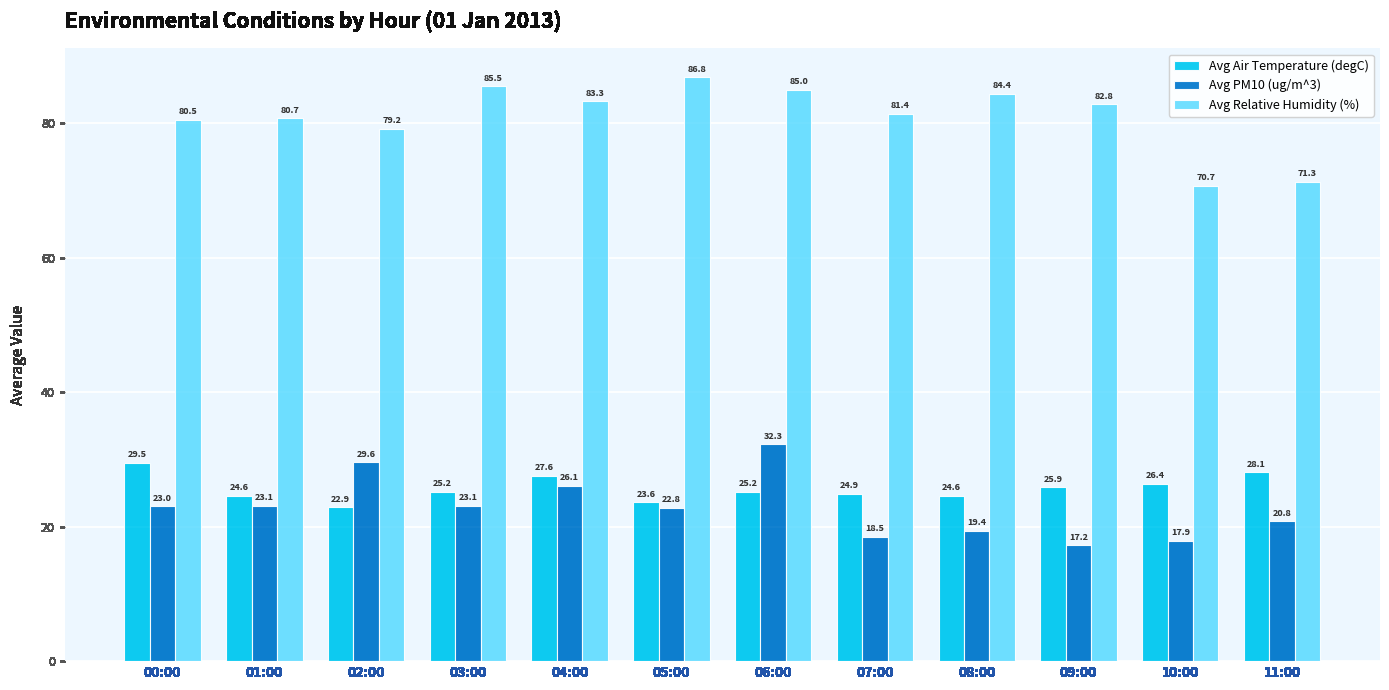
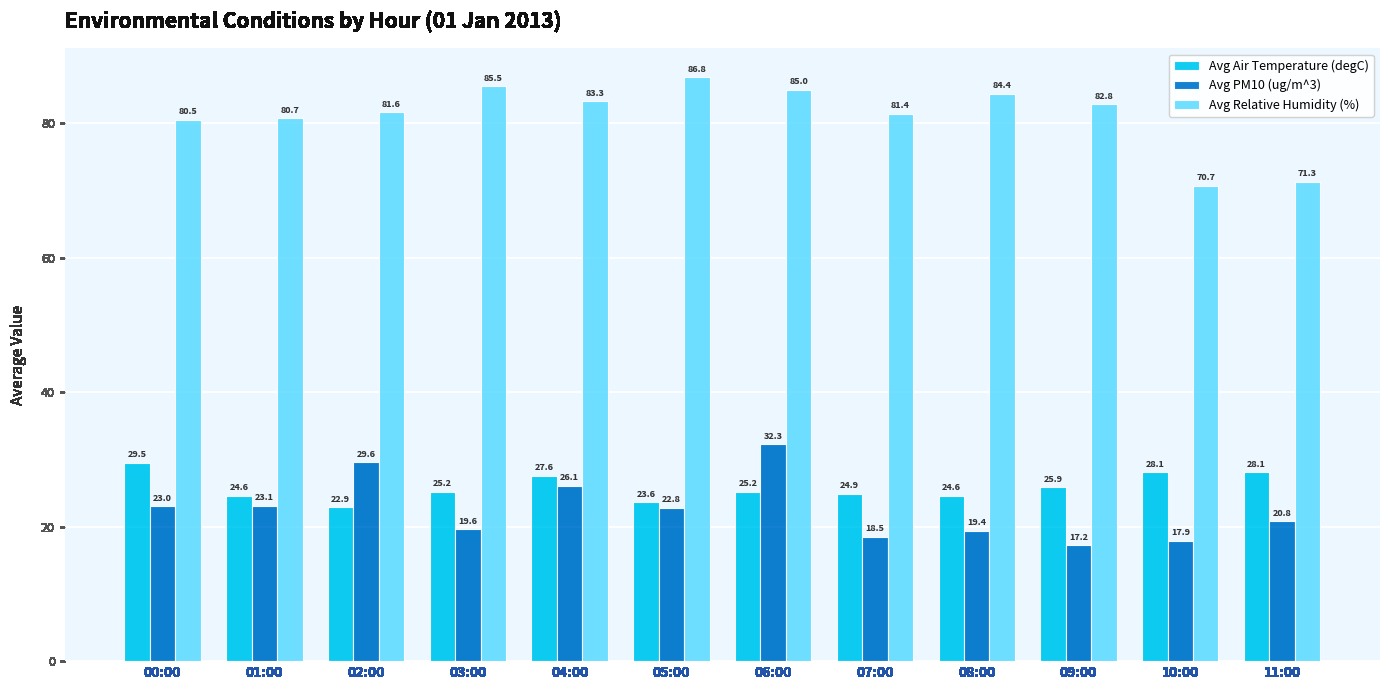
  {
    "Avg Air Temperature (degC)": {
      "00:00": 29.5,
      "01:00": 24.6,
      "02:00": 22.9,
      "03:00": 25.2,
      "04:00": 27.6,
      "05:00": 23.6,
      "06:00": 25.2,
      "07:00": 24.9,
      "08:00": 24.6,
      "09:00": 25.9,
-     "10:00": 26.4,
+     "10:00": 28.1,
      "11:00": 28.1
    },
    "Avg PM10 (ug/m^3)": {
      "00:00": 23.0,
      "01:00": 23.1,
      "02:00": 29.6,
-     "03:00": 23.1,
+     "03:00": 19.6,
      "04:00": 26.1,
      "05:00": 22.8,
      "06:00": 32.3,
      "07:00": 18.5,
      "08:00": 19.4,
      "09:00": 17.2,
      "10:00": 17.9,
      "11:00": 20.8
    },
    "Avg Relative Humidity (%)": {
      "00:00": 80.5,
      "01:00": 80.7,
-     "02:00": 79.2,
+     "02:00": 81.6,
      "03:00": 85.5,
      "04:00": 83.3,
      "05:00": 86.8,
      "06:00": 85.0,
      "07:00": 81.4,
      "08:00": 84.4,
      "09:00": 82.8,
      "10:00": 70.7,
      "11:00": 71.3
    }
  }
